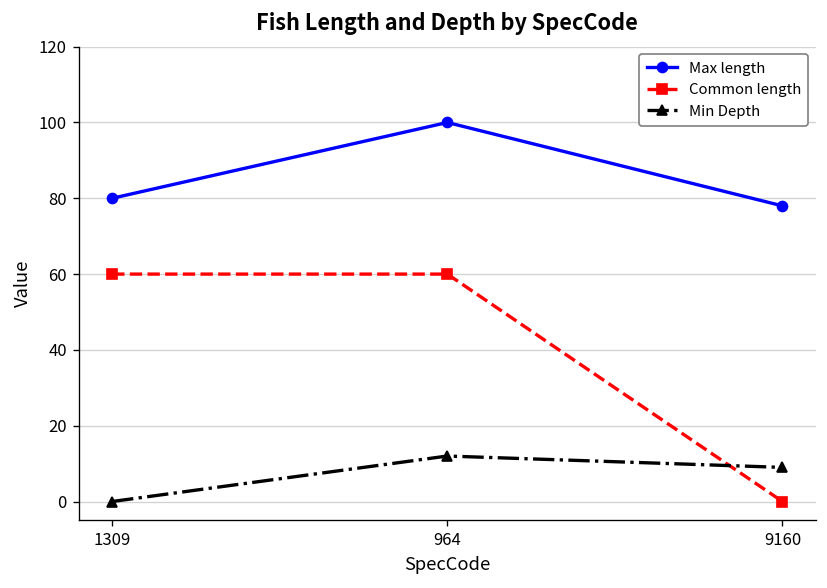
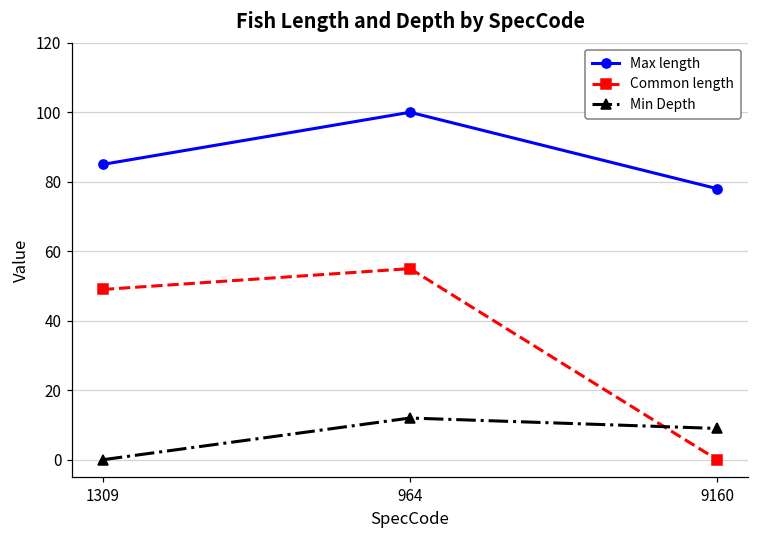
  {
    "Max length": {
-     "1309": 80,
+     "1309": 85,
      "964": 100,
      "9160": 78
    },
    "Common length": {
-     "1309": 60,
-     "964": 60,
+     "1309": 49,
+     "964": 55,
      "9160": 0
    },
    "Min Depth": {
      "1309": 0,
      "964": 12,
      "9160": 9
    }
  }
